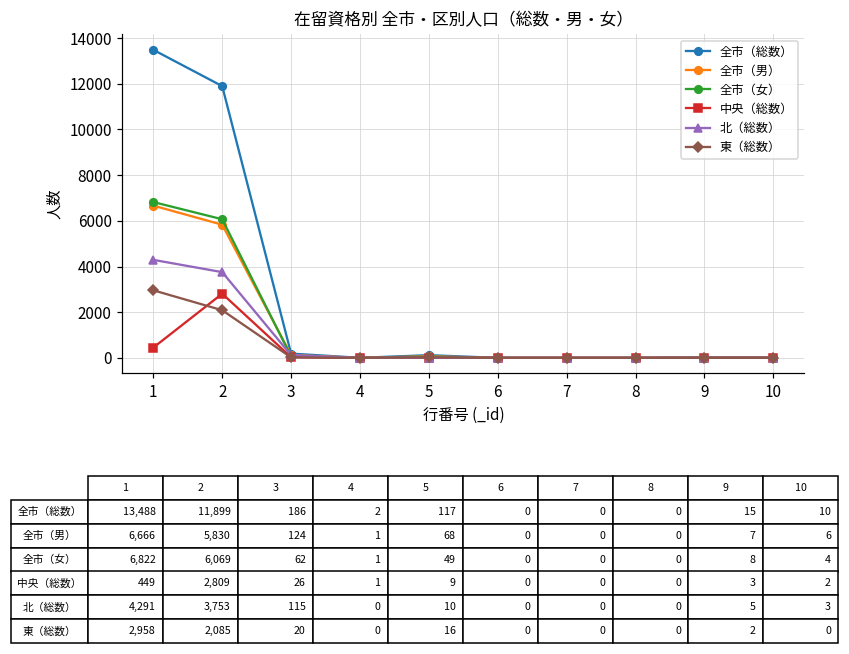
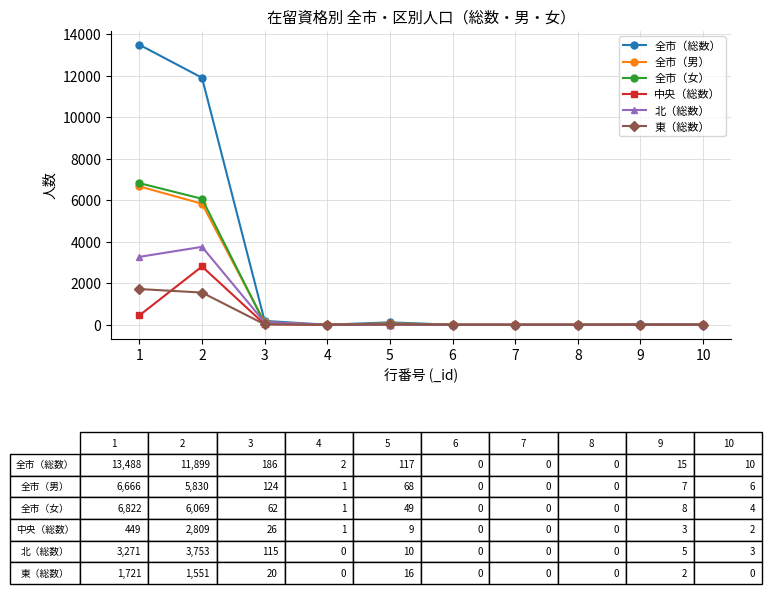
  {
    "全市（総数）": {
      "1": "13500",
      "2": "11900"
    },
    "全市（男）": {
      "1": "6700",
      "2": "5800"
    },
    "全市（女）": {
      "1": "6800",
      "2": "6100"
    },
    "中央（総数）": {
      "1": "400",
      "2": "2800"
    },
    "北（総数）": {
-     "1": "4,291"
+     "1": "3,271"
    },
    "東（総数）": {
-     "1": "2,958",
-     "2": "2,085"
+     "1": "1,721",
+     "2": "1,551"
    }
  }
